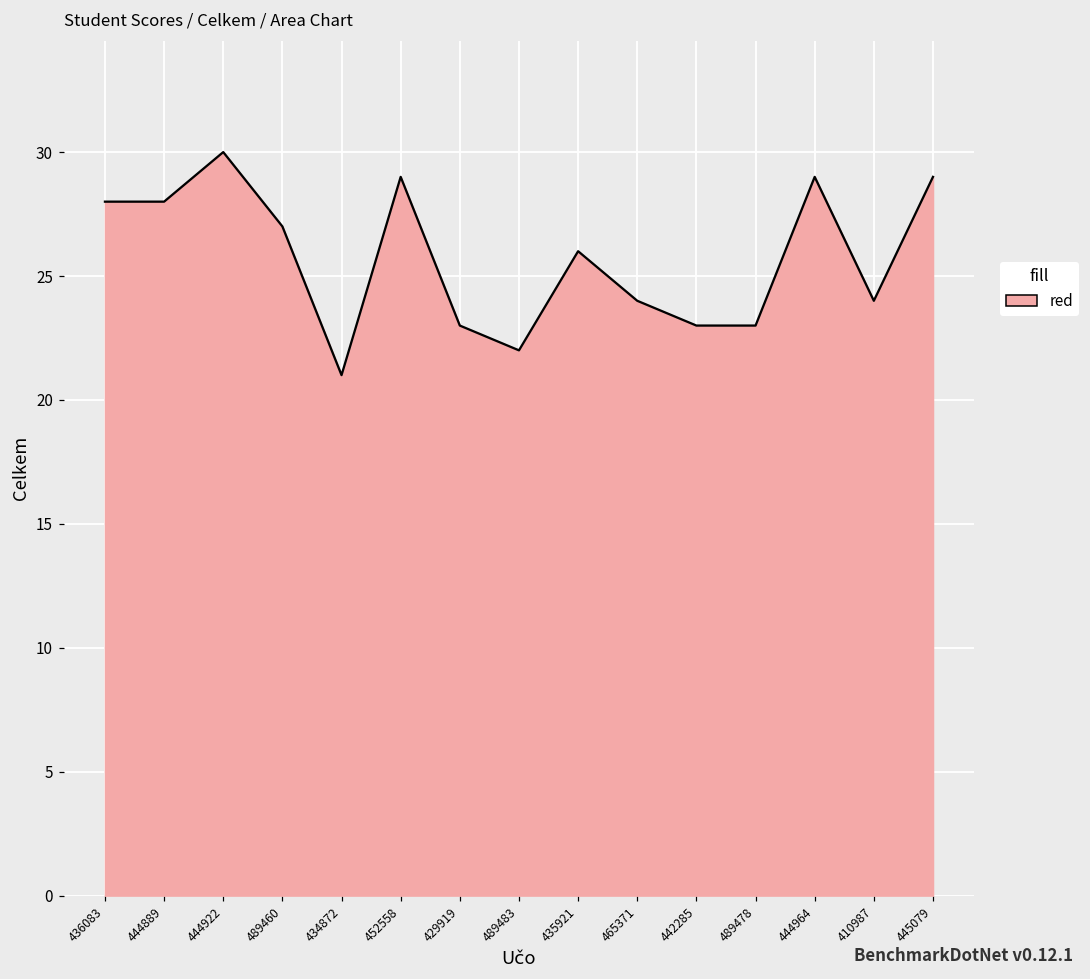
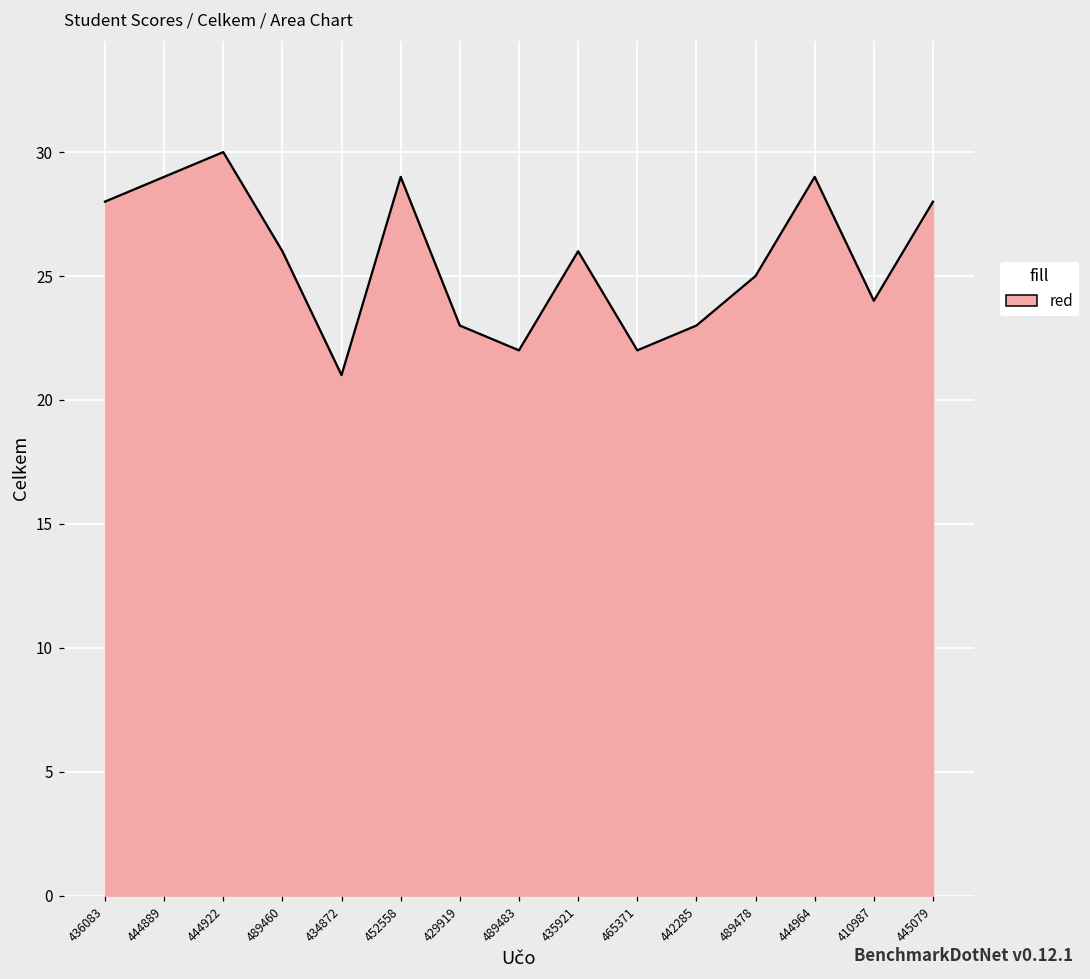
  {
    "436083": 28,
-   "444889": 28,
+   "444889": 29,
    "444922": 30,
-   "489460": 27,
+   "489460": 26,
    "434872": 21,
    "452558": 29,
    "429919": 23,
    "489483": 22,
    "435921": 26,
-   "465371": 24,
+   "465371": 22,
    "442285": 23,
-   "489478": 23,
+   "489478": 25,
    "444964": 29,
    "410987": 24,
-   "445079": 29
+   "445079": 28
  }
